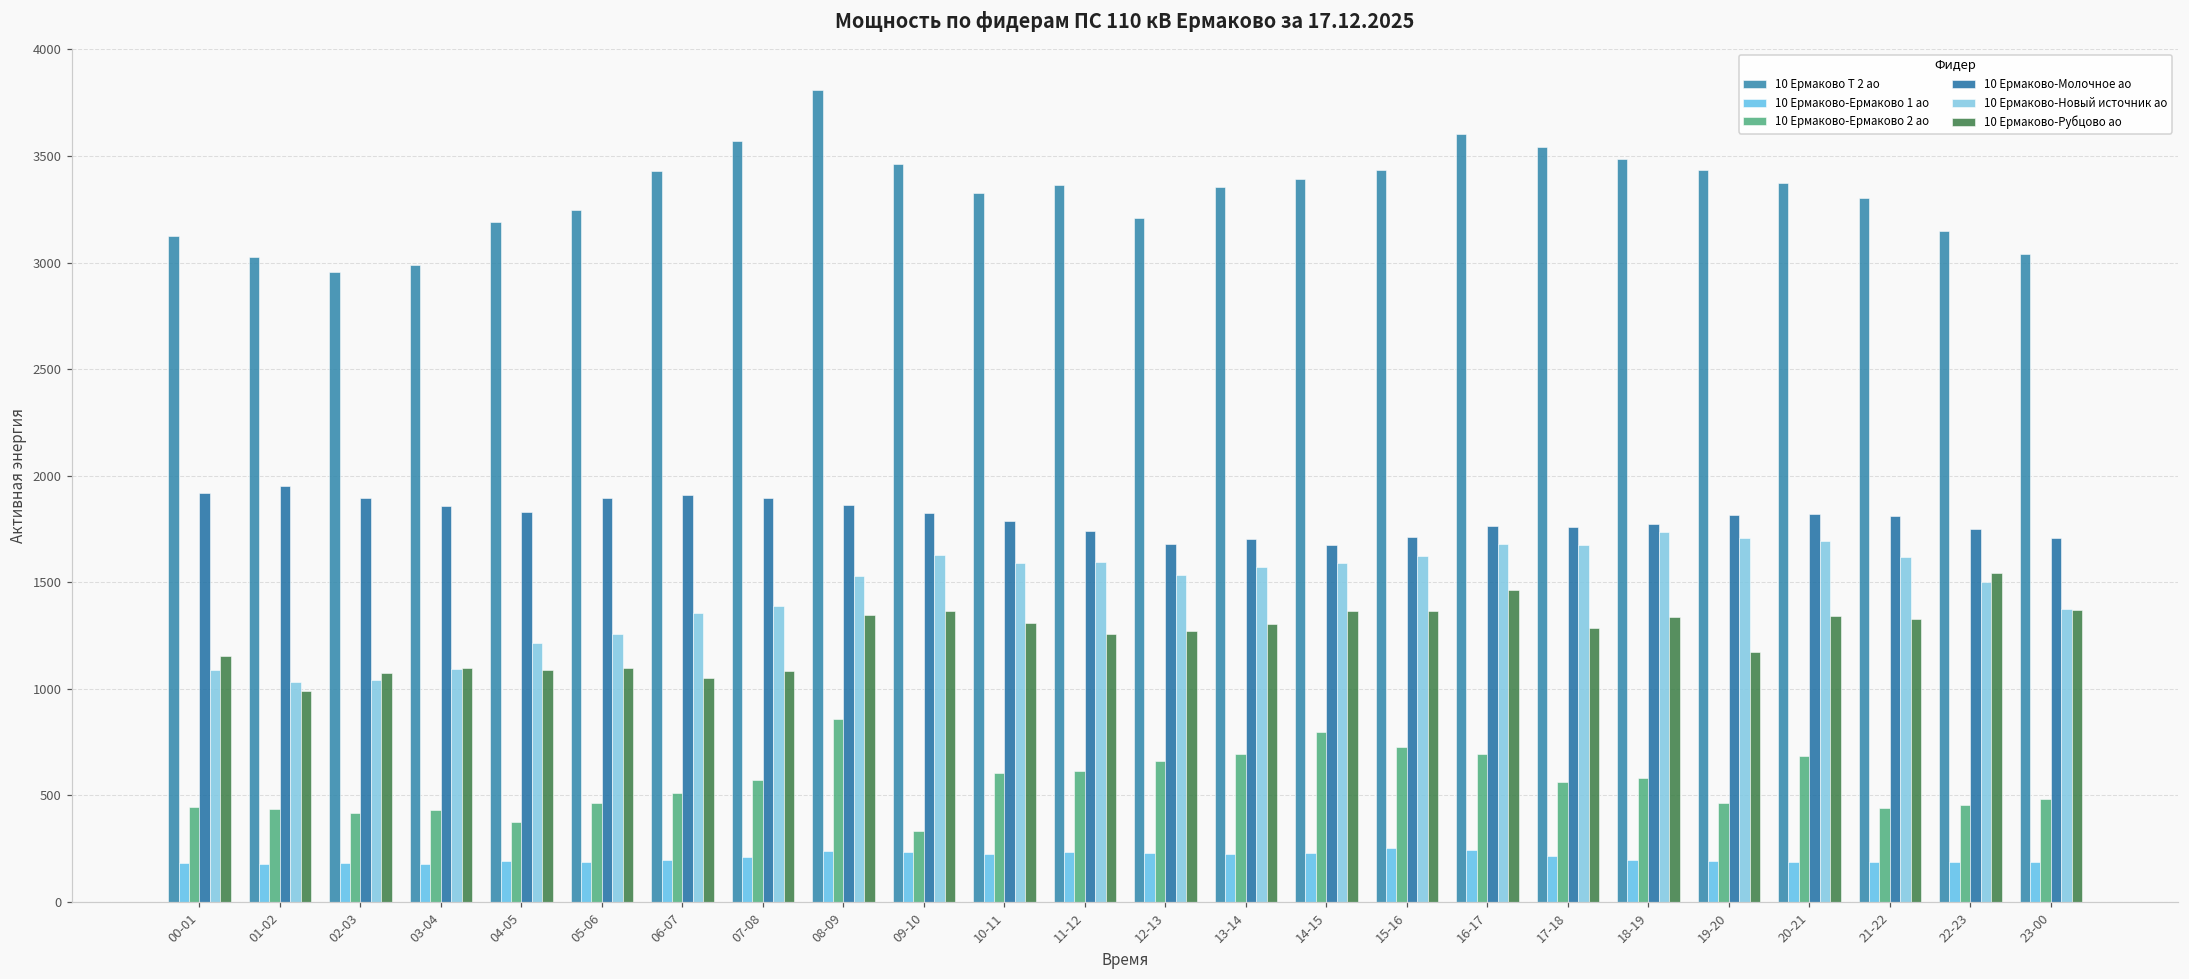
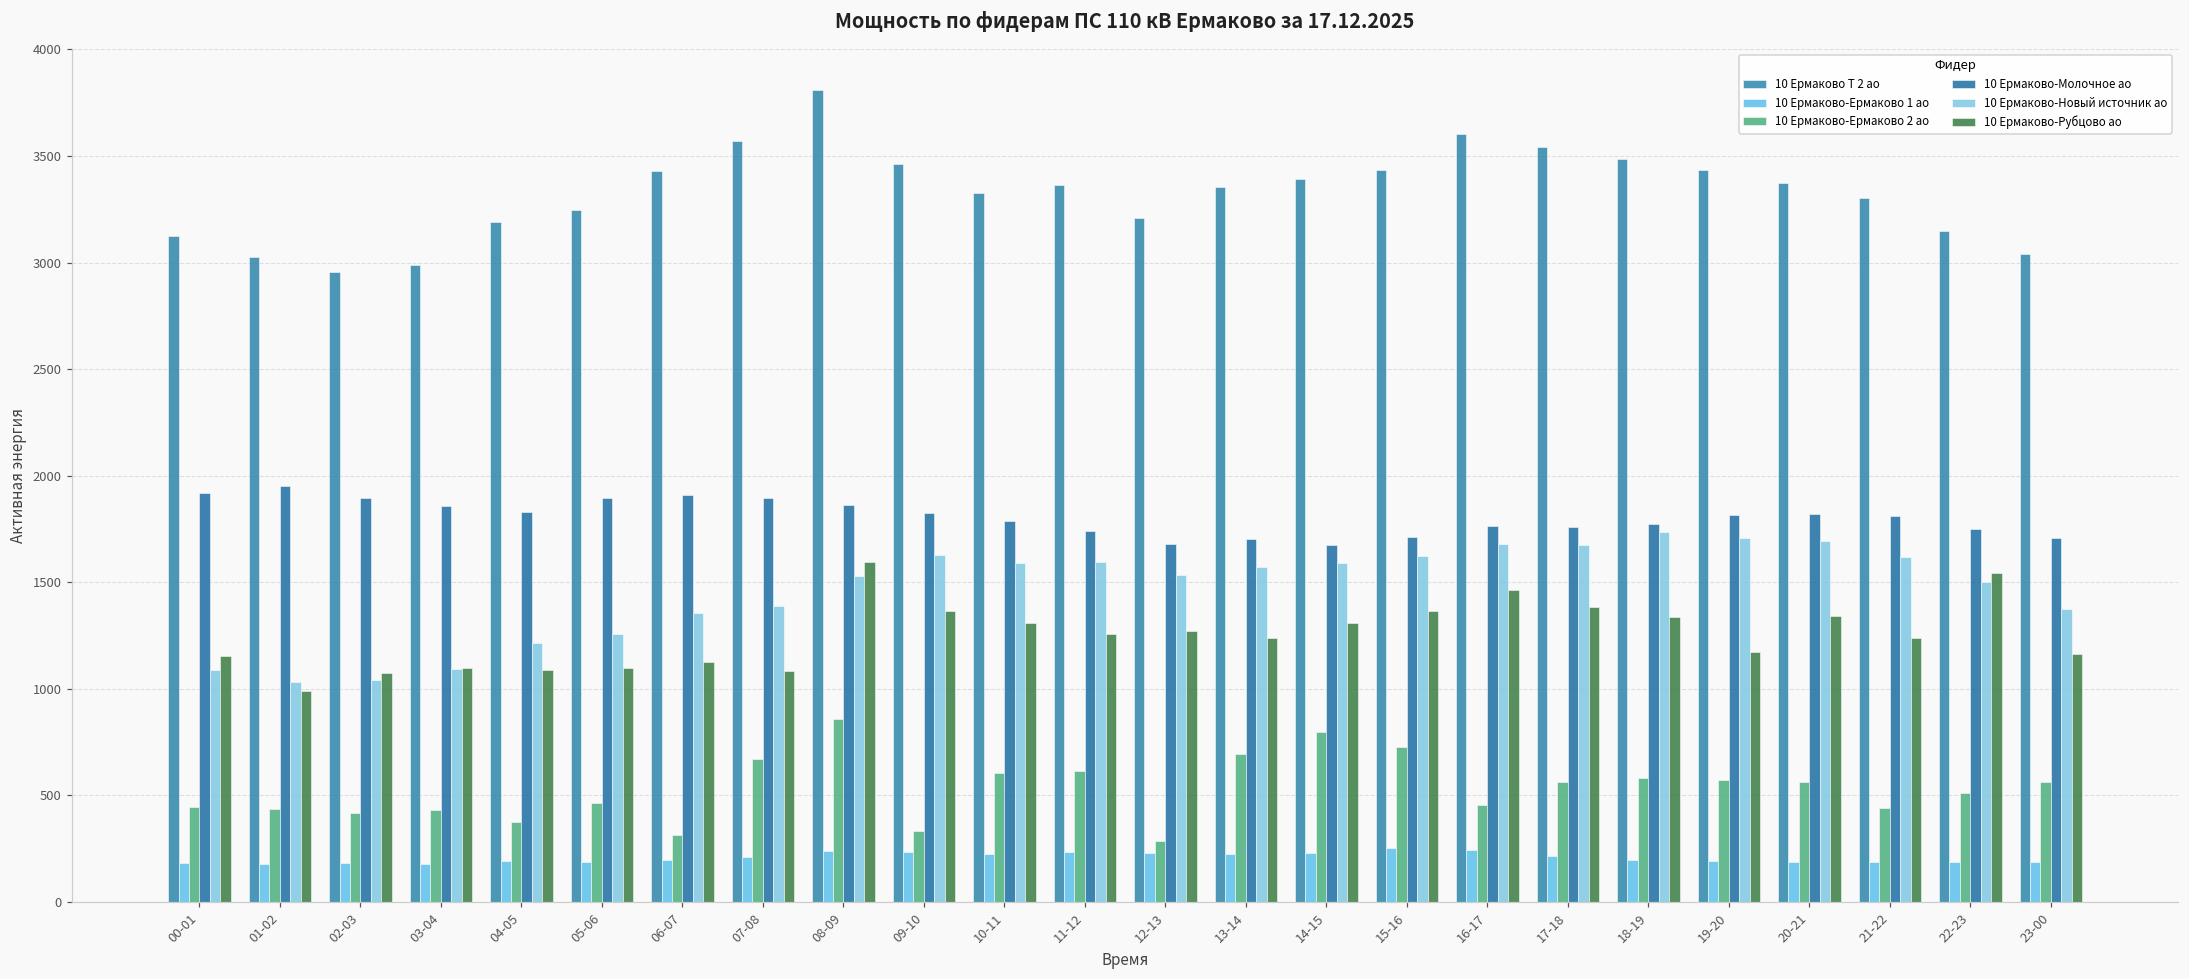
  {
    "10 Ермаково-Ермаково 2 ао": {
      "00-01": 440,
      "01-02": 440,
      "02-03": 420,
      "03-04": 430,
      "04-05": 380,
      "05-06": 460,
-     "06-07": 510,
-     "07-08": 570,
+     "06-07": 310,
+     "07-08": 670,
      "08-09": 860,
      "09-10": 330,
      "10-11": 610,
      "11-12": 610,
-     "12-13": 660,
+     "12-13": 280,
      "13-14": 690,
      "14-15": 800,
      "15-16": 730,
-     "16-17": 690,
+     "16-17": 450,
      "17-18": 560,
      "18-19": 580,
-     "19-20": 470,
-     "20-21": 690,
+     "19-20": 570,
+     "20-21": 560,
      "21-22": 440,
-     "22-23": 460,
-     "23-00": 480
+     "22-23": 510,
+     "23-00": 560
    },
    "10 Ермаково-Рубцово ао": {
      "00-01": 1150,
      "01-02": 990,
      "02-03": 1070,
      "03-04": 1100,
      "04-05": 1090,
      "05-06": 1100,
-     "06-07": 1050,
+     "06-07": 1130,
      "07-08": 1080,
-     "08-09": 1350,
+     "08-09": 1590,
      "09-10": 1370,
      "10-11": 1310,
      "11-12": 1250,
      "12-13": 1270,
-     "13-14": 1300,
-     "14-15": 1360,
+     "13-14": 1240,
+     "14-15": 1310,
      "15-16": 1360,
      "16-17": 1460,
-     "17-18": 1290,
+     "17-18": 1380,
      "18-19": 1340,
      "19-20": 1170,
      "20-21": 1340,
-     "21-22": 1330,
+     "21-22": 1240,
      "22-23": 1540,
-     "23-00": 1370
+     "23-00": 1160
    }
  }
